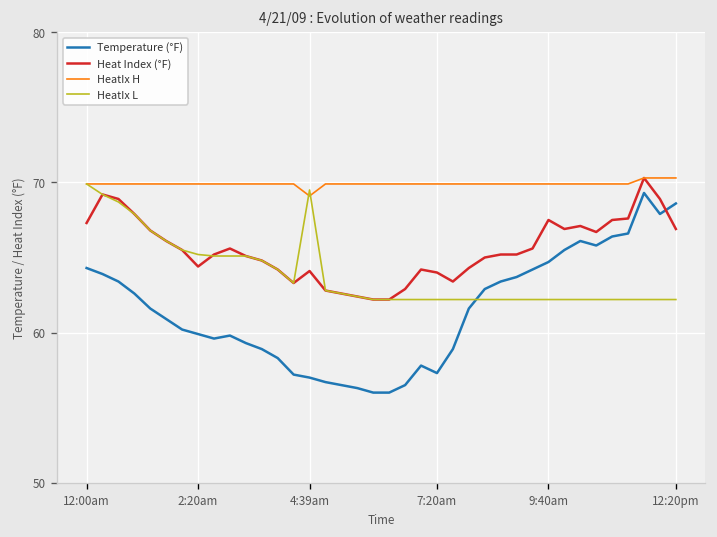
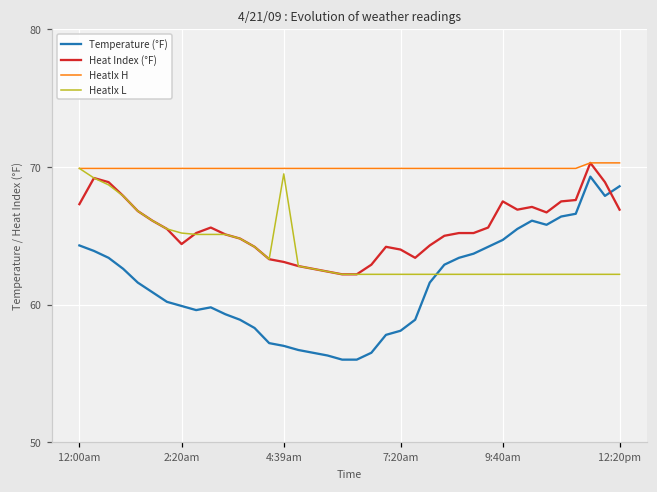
  {
    "Temperature (°F)": {
      "12:00am": 64.3,
      "2:20am": 59.9,
      "4:39am": 57.0,
-     "7:20am": 57.3,
+     "7:20am": 58.1,
      "9:40am": 64.7,
      "12:20pm": 68.6
    },
    "Heat Index (°F)": {
      "12:00am": 67.3,
      "2:20am": 64.4,
-     "4:39am": 64.1,
+     "4:39am": 63.1,
      "7:20am": 64.0,
      "9:40am": 67.5,
      "12:20pm": 66.9
    },
    "HeatIx H": {
      "2:20am": 69.9,
-     "4:39am": 69.1,
+     "4:39am": 69.9,
      "7:20am": 69.9,
      "9:40am": 69.9,
      "12:20pm": 70.3
    },
    "HeatIx L": {
      "2:20am": 65.2,
      "4:39am": 69.5,
      "7:20am": 62.2,
      "9:40am": 62.2,
      "12:20pm": 62.2
    }
  }
